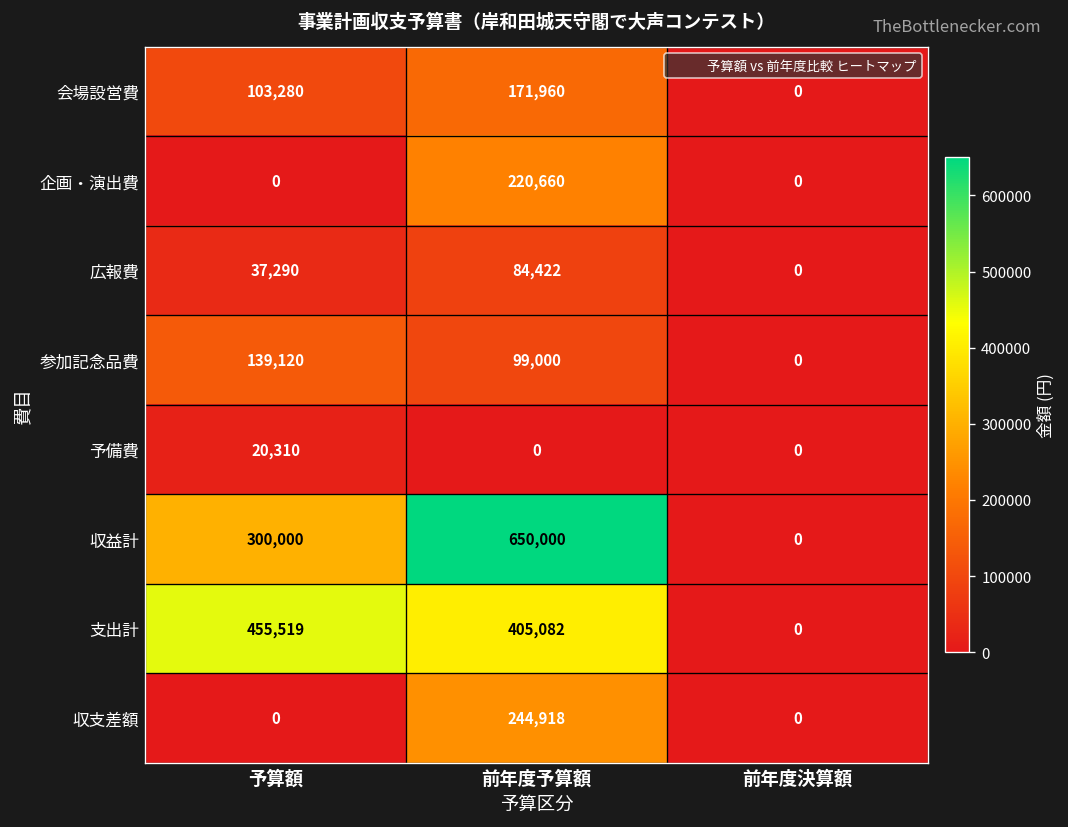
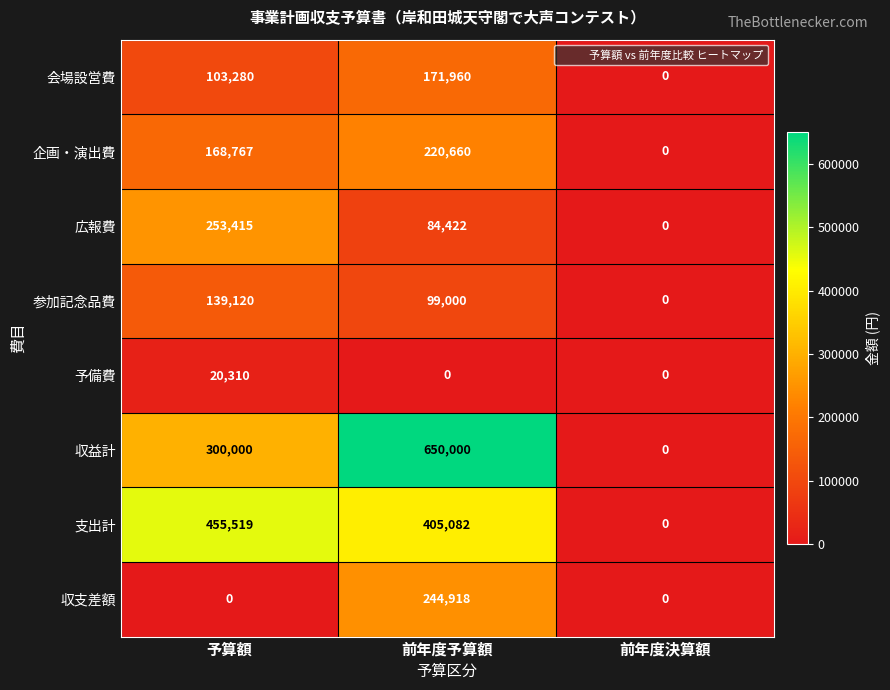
  {
    "会場設営費": {
      "予算額": "103,280",
      "前年度予算額": "171,960",
      "前年度決算額": "0"
    },
    "企画・演出費": {
-     "予算額": "0",
+     "予算額": "168,767",
      "前年度予算額": "220,660",
      "前年度決算額": "0"
    },
    "広報費": {
-     "予算額": "37,290",
+     "予算額": "253,415",
      "前年度予算額": "84,422",
      "前年度決算額": "0"
    },
    "参加記念品費": {
      "予算額": "139,120",
      "前年度予算額": "99,000",
      "前年度決算額": "0"
    },
    "予備費": {
      "予算額": "20,310",
      "前年度予算額": "0",
      "前年度決算額": "0"
    },
    "収益計": {
      "予算額": "300,000",
      "前年度予算額": "650,000",
      "前年度決算額": "0"
    },
    "支出計": {
      "予算額": "455,519",
      "前年度予算額": "405,082",
      "前年度決算額": "0"
    },
    "収支差額": {
      "予算額": "0",
      "前年度予算額": "244,918",
      "前年度決算額": "0"
    }
  }
